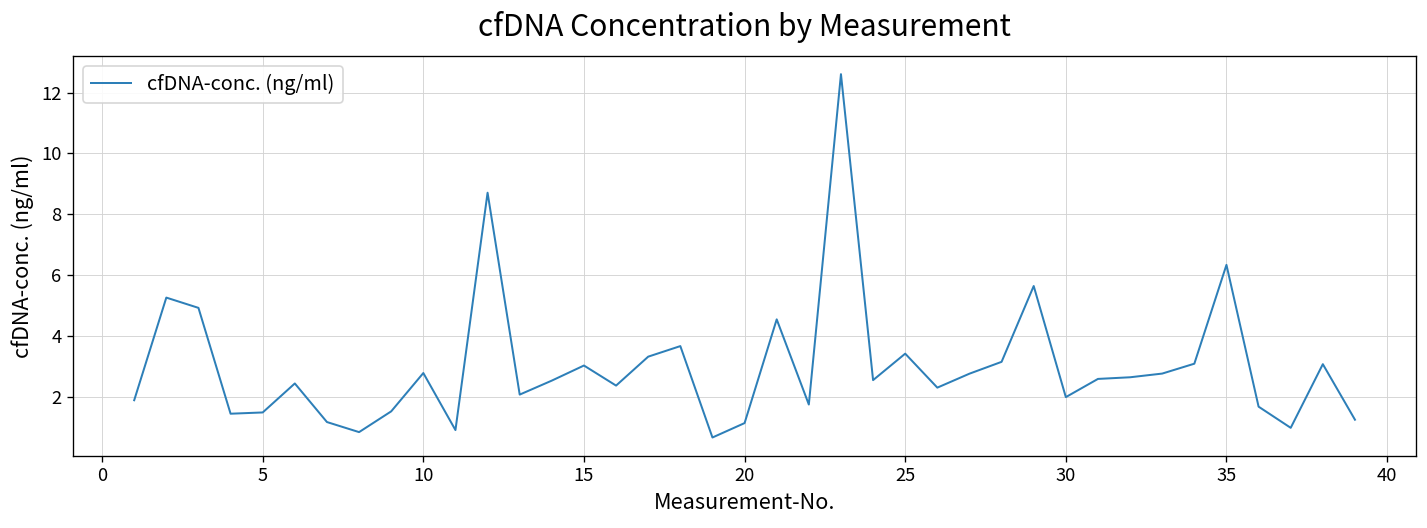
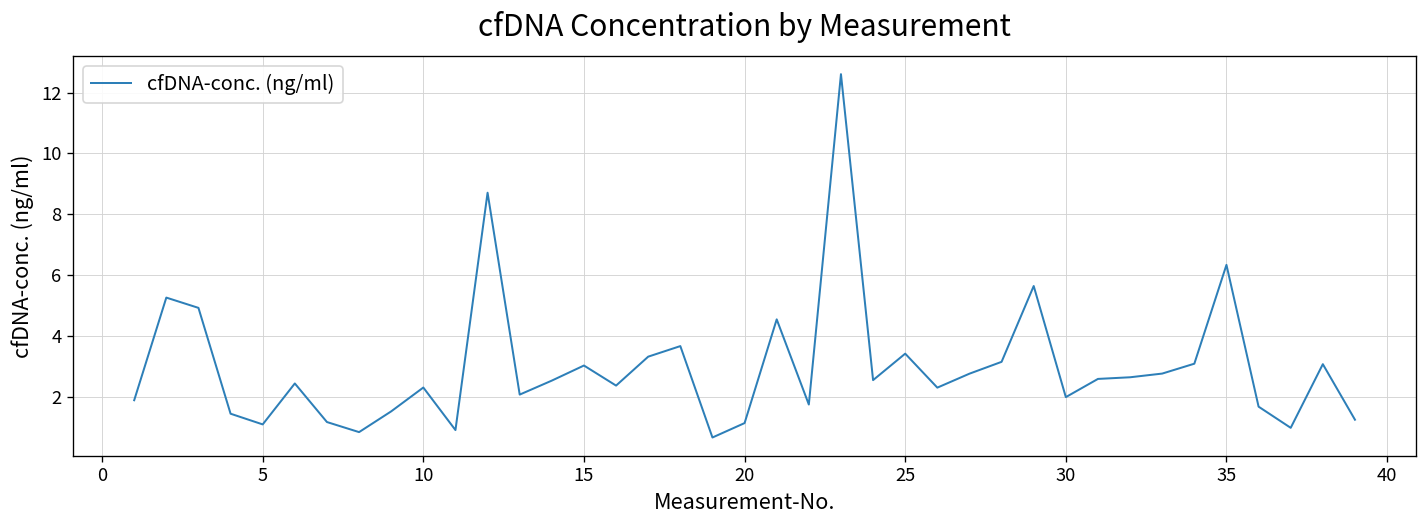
  {
-   "5": 1.5,
-   "10": 2.8,
+   "5": 1.1,
+   "10": 2.3,
    "15": 3.0,
    "20": 1.1,
    "25": 3.4,
    "30": 2.0,
    "35": 6.3
  }
